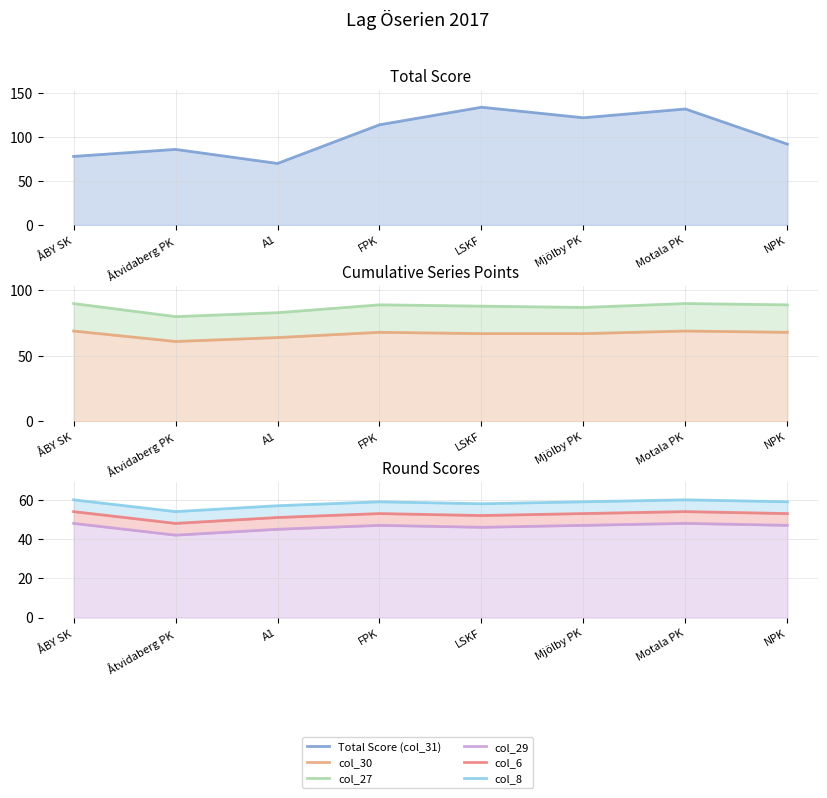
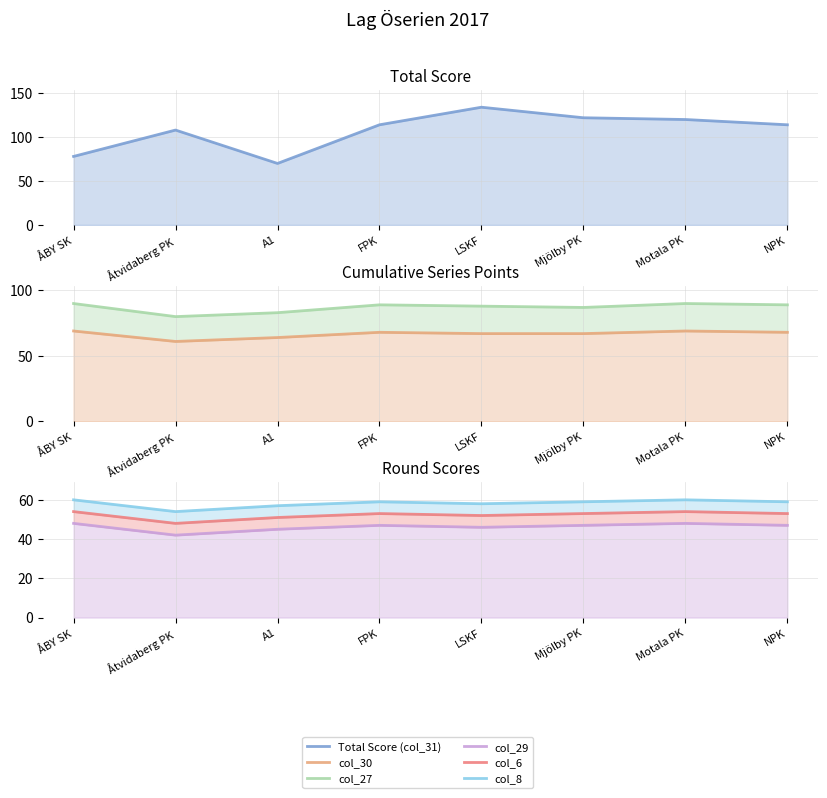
  {
    "Total Score": {
      "ÅBY SK": 80,
-     "Åtvidaberg PK": 90,
+     "Åtvidaberg PK": 110,
      "A1": 70,
      "FPK": 110,
      "LSKF": 130,
      "Mjölby PK": 120,
-     "Motala PK": 130,
-     "NPK": 90
+     "Motala PK": 120,
+     "NPK": 110
    }
  }
